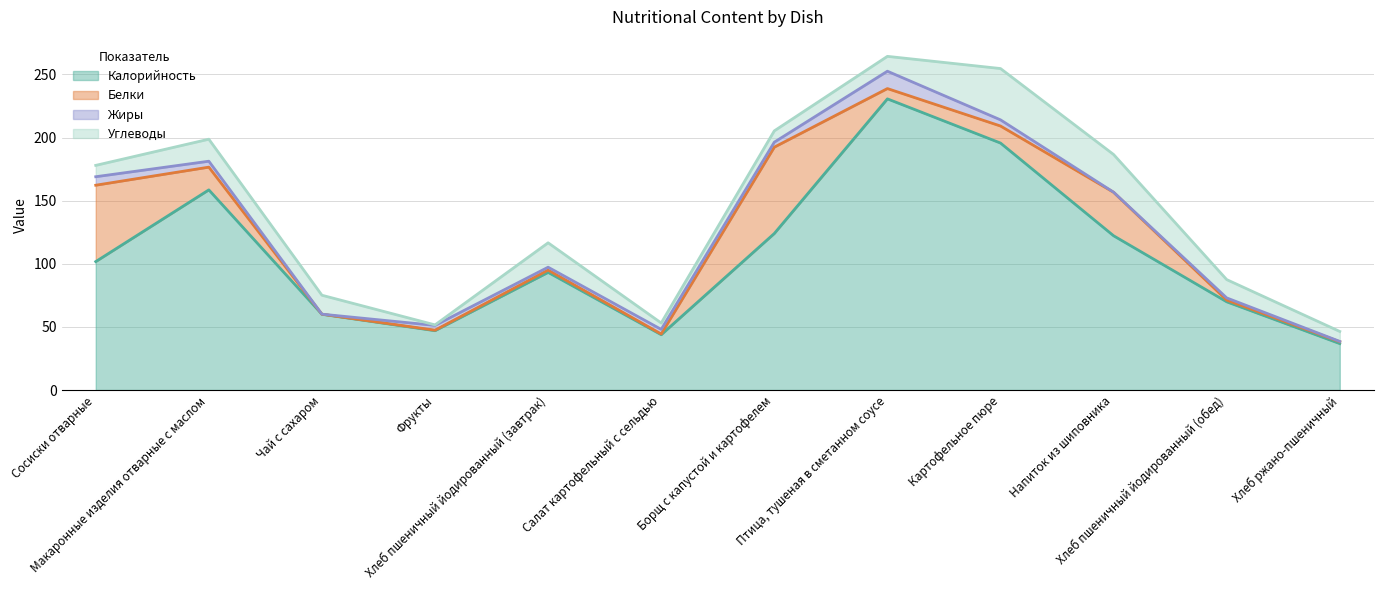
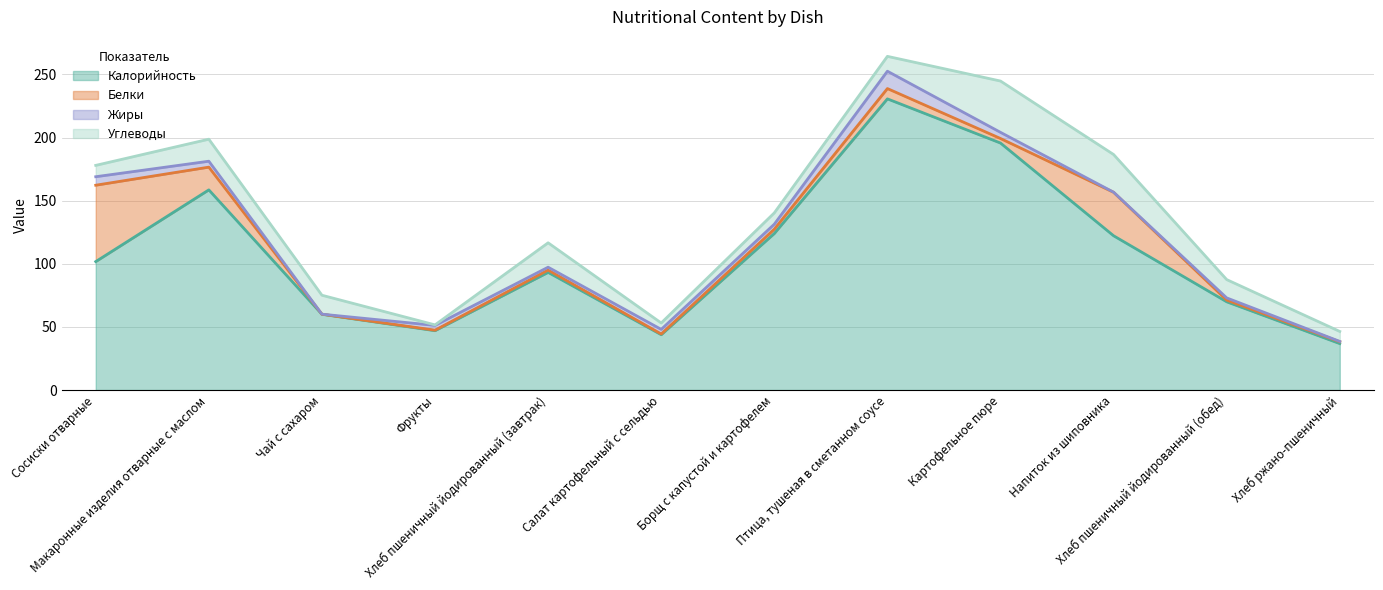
  {
    "Белки": {
      "Сосиски отварные": 61,
      "Макаронные изделия отварные с маслом": 18,
-     "Борщ с капустой и картофелем": 68,
+     "Борщ с капустой и картофелем": 3,
      "Птица, тушеная в сметанном соусе": 8,
-     "Картофельное пюре": 14
+     "Картофельное пюре": 4
    }
  }
